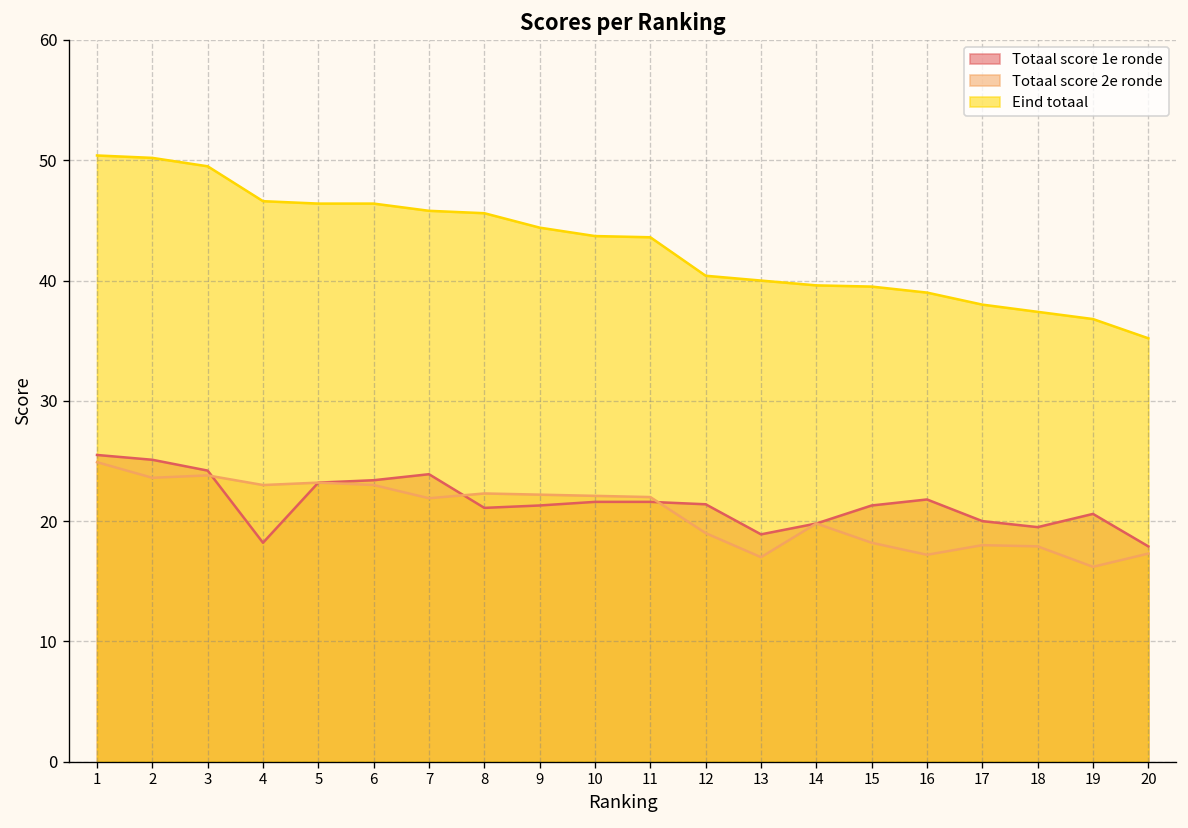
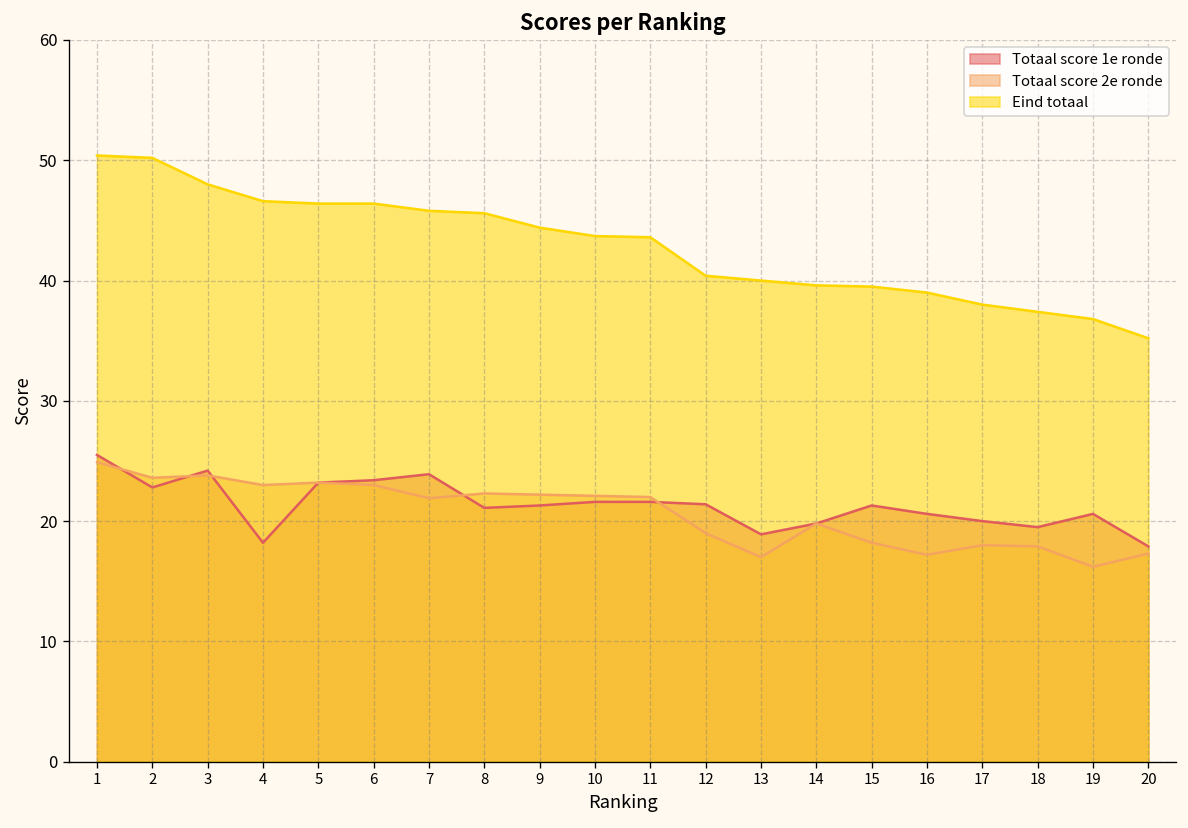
  {
    "Totaal score 1e ronde": {
      "1": 25.5,
-     "2": 25.1,
+     "2": 22.8,
      "3": 24.2,
      "4": 18.2,
      "6": 23.4,
      "7": 23.9,
      "8": 21.1,
      "9": 21.3,
      "10": 21.6,
      "11": 21.6,
      "12": 21.4,
      "13": 18.9,
      "15": 21.3,
-     "16": 21.8,
+     "16": 20.6,
      "17": 20.0,
      "18": 19.5,
      "19": 20.6,
      "20": 17.9
    },
    "Totaal score 2e ronde": {
      "1": 24.9,
      "2": 23.6,
      "3": 23.8,
      "4": 23.0,
      "6": 23.0,
      "7": 21.9,
      "8": 22.3,
      "9": 22.2,
      "10": 22.1,
      "11": 22.0,
      "12": 19.0,
      "13": 17.0,
      "15": 18.2,
      "16": 17.2,
      "17": 18.0,
      "18": 17.9,
      "19": 16.2,
      "20": 17.3
    },
    "Eind totaal": {
      "1": 50.4,
      "2": 50.2,
-     "3": 49.5,
+     "3": 48.0,
      "4": 46.6,
      "5": 46.4,
      "6": 46.4,
      "7": 45.8,
      "8": 45.6,
      "9": 44.4,
      "10": 43.7,
      "11": 43.6,
      "12": 40.4,
      "13": 40.0,
      "14": 39.6,
      "15": 39.5,
      "16": 39.0,
      "17": 38.0,
      "18": 37.4,
      "19": 36.8,
      "20": 35.2
    }
  }
